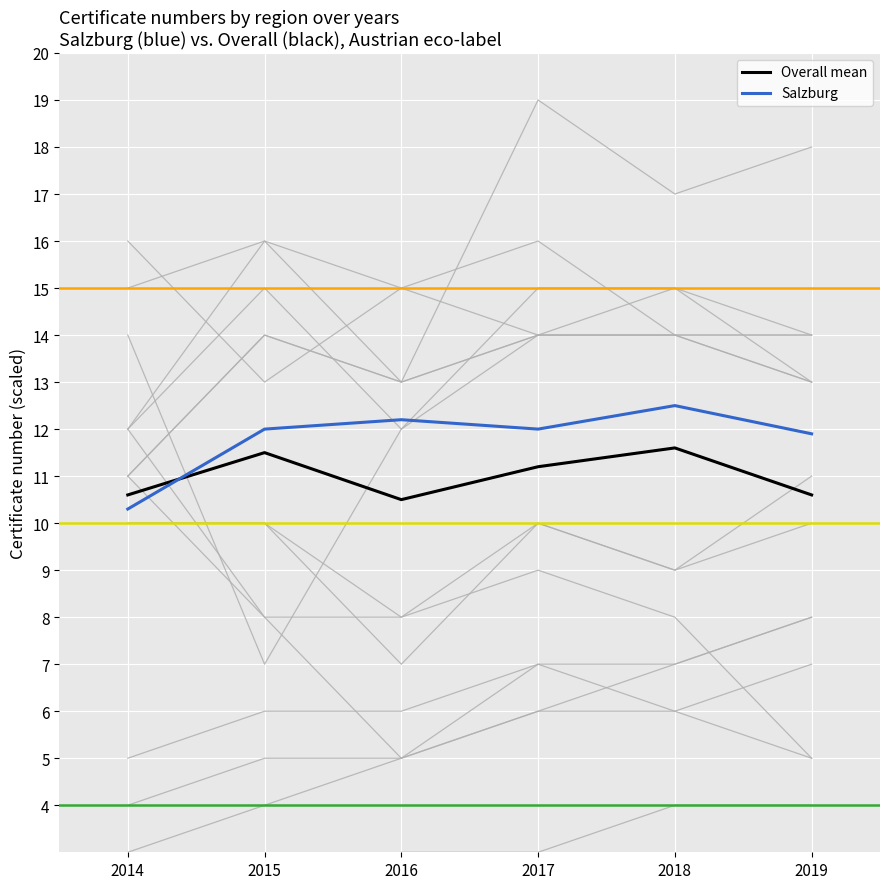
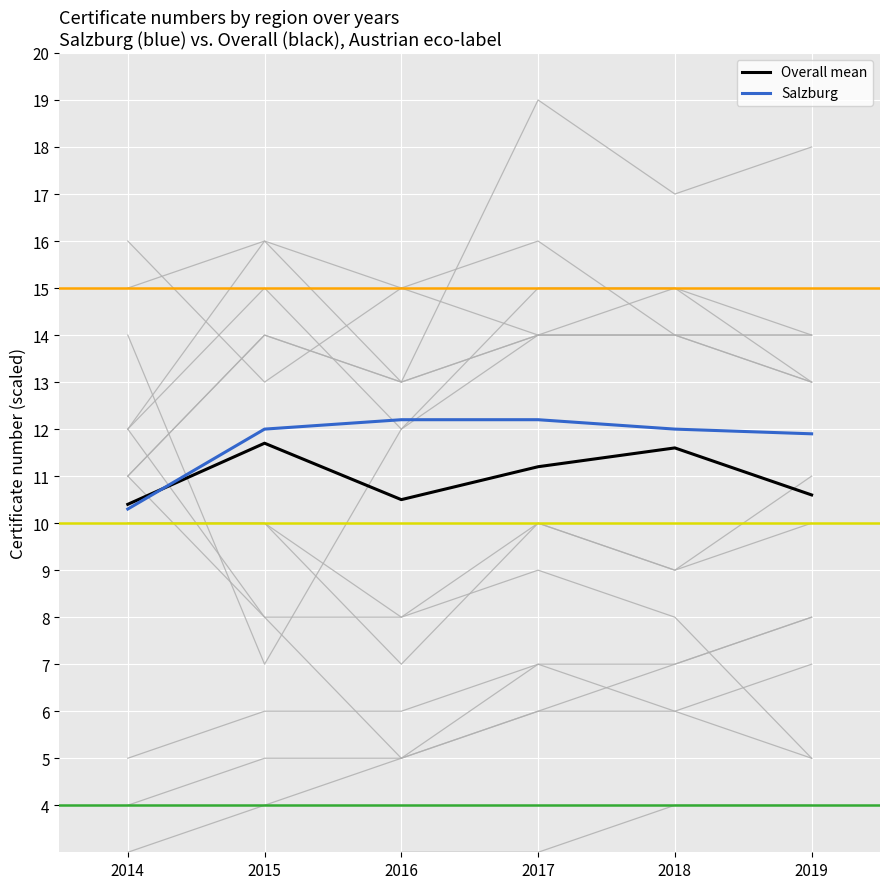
  {
    "Overall mean": {
-     "2014": 10.6,
-     "2015": 11.5,
+     "2014": 10.4,
+     "2015": 11.7,
      "2016": 10.5,
      "2017": 11.2,
      "2018": 11.6,
      "2019": 10.6
    },
    "Salzburg": {
      "2014": 10.3,
      "2015": 12.0,
      "2016": 12.2,
-     "2017": 12.0,
-     "2018": 12.5,
+     "2017": 12.2,
+     "2018": 12.0,
      "2019": 11.9
    }
  }
